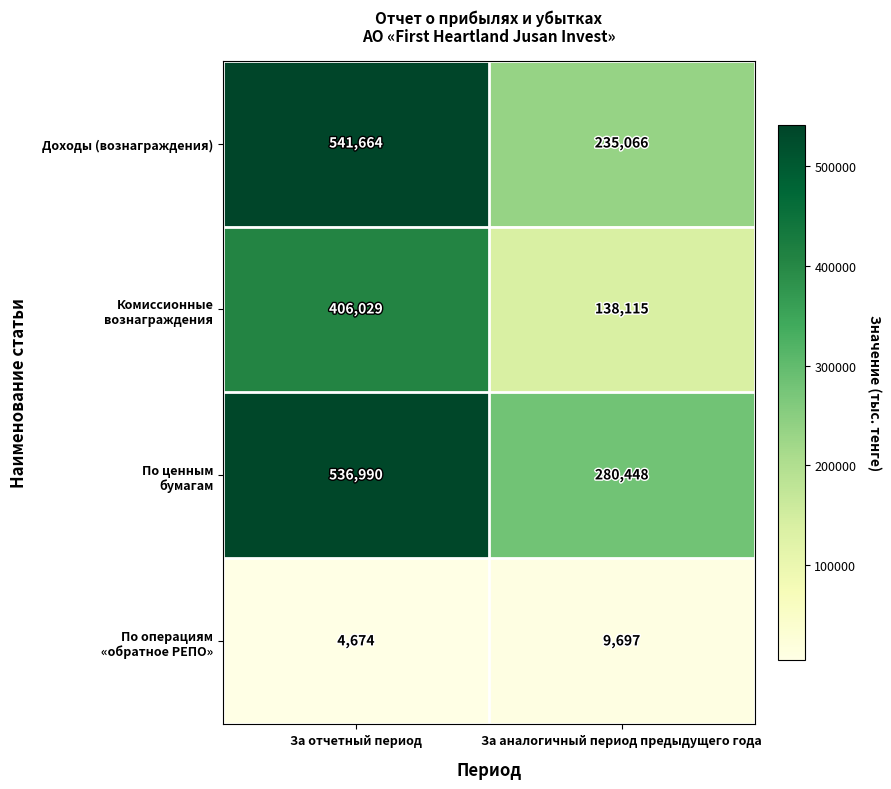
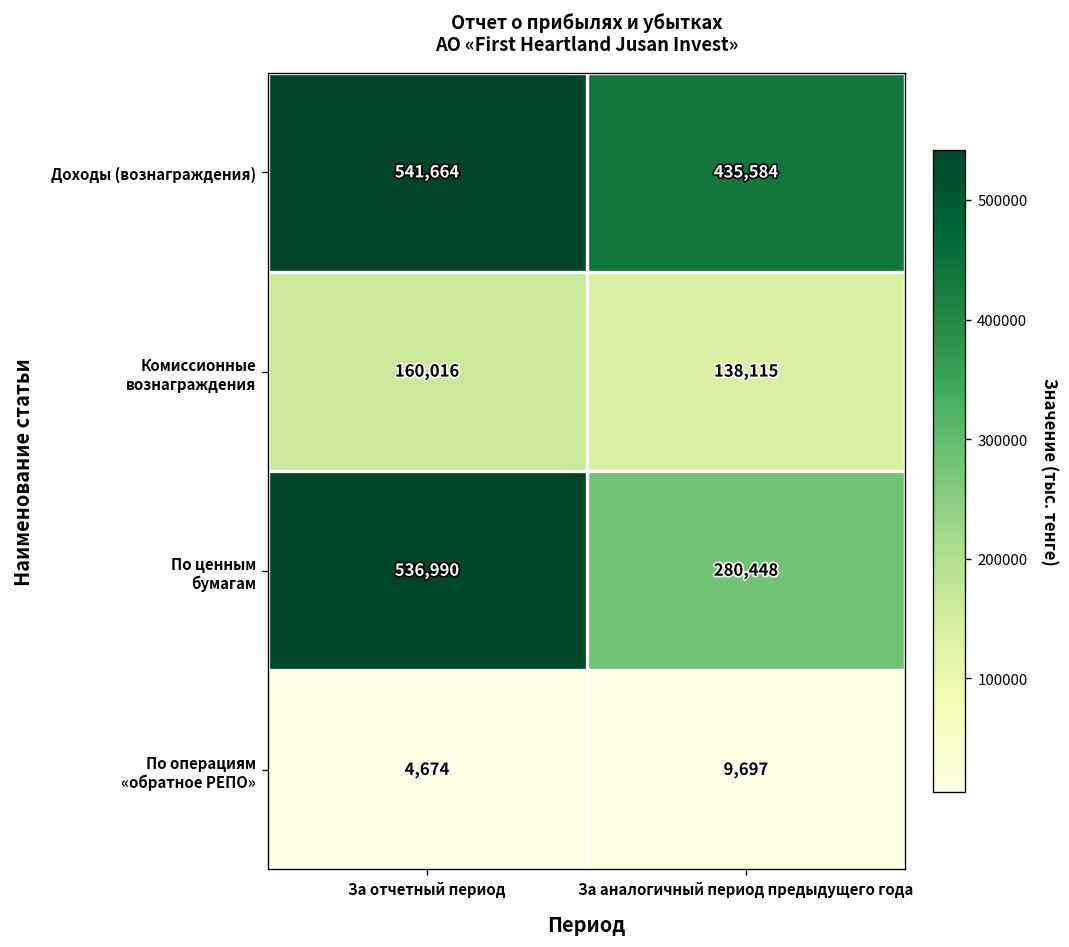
  {
    "Доходы (вознаграждения)": {
      "За отчетный период": "541,664",
-     "За аналогичный период предыдущего года": "235,066"
+     "За аналогичный период предыдущего года": "435,584"
    },
    "Комиссионные вознаграждения": {
-     "За отчетный период": "406,029",
+     "За отчетный период": "160,016",
      "За аналогичный период предыдущего года": "138,115"
    },
    "По ценным бумагам": {
      "За отчетный период": "536,990",
      "За аналогичный период предыдущего года": "280,448"
    },
    "По операциям «обратное РЕПО»": {
      "За отчетный период": "4,674",
      "За аналогичный период предыдущего года": "9,697"
    }
  }
